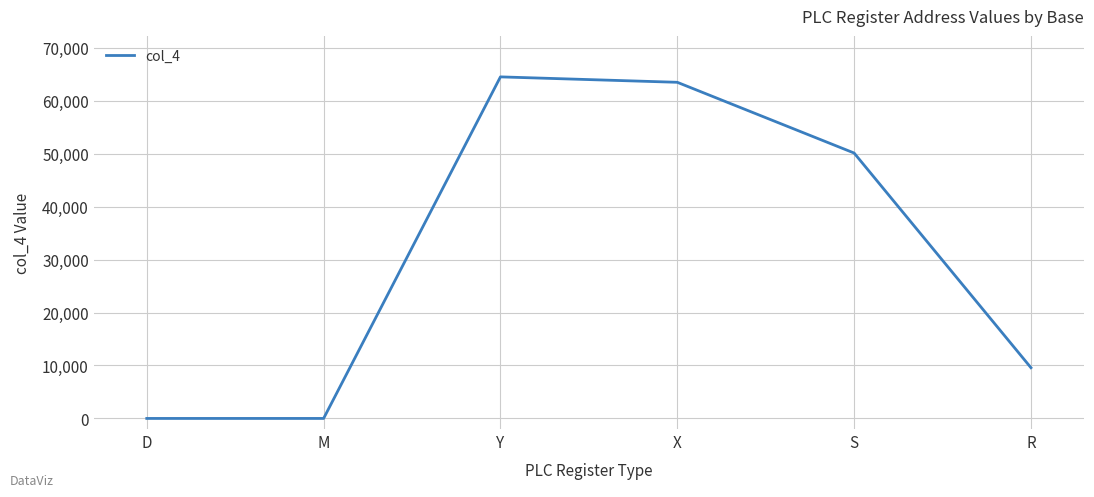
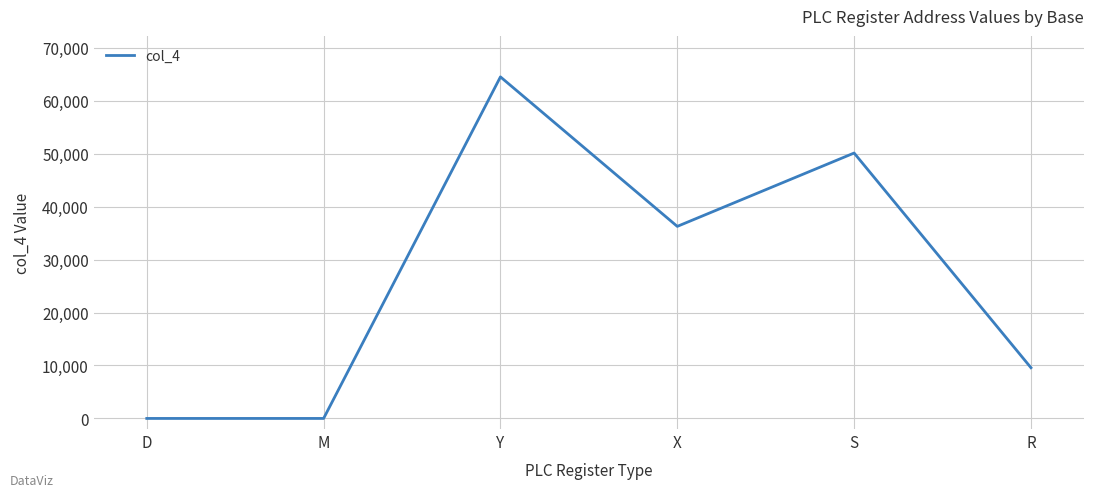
  {
    "D": "0",
    "M": "0",
    "Y": "65,000",
-   "X": "63,000",
+   "X": "36,000",
    "S": "50,000",
    "R": "10,000"
  }
